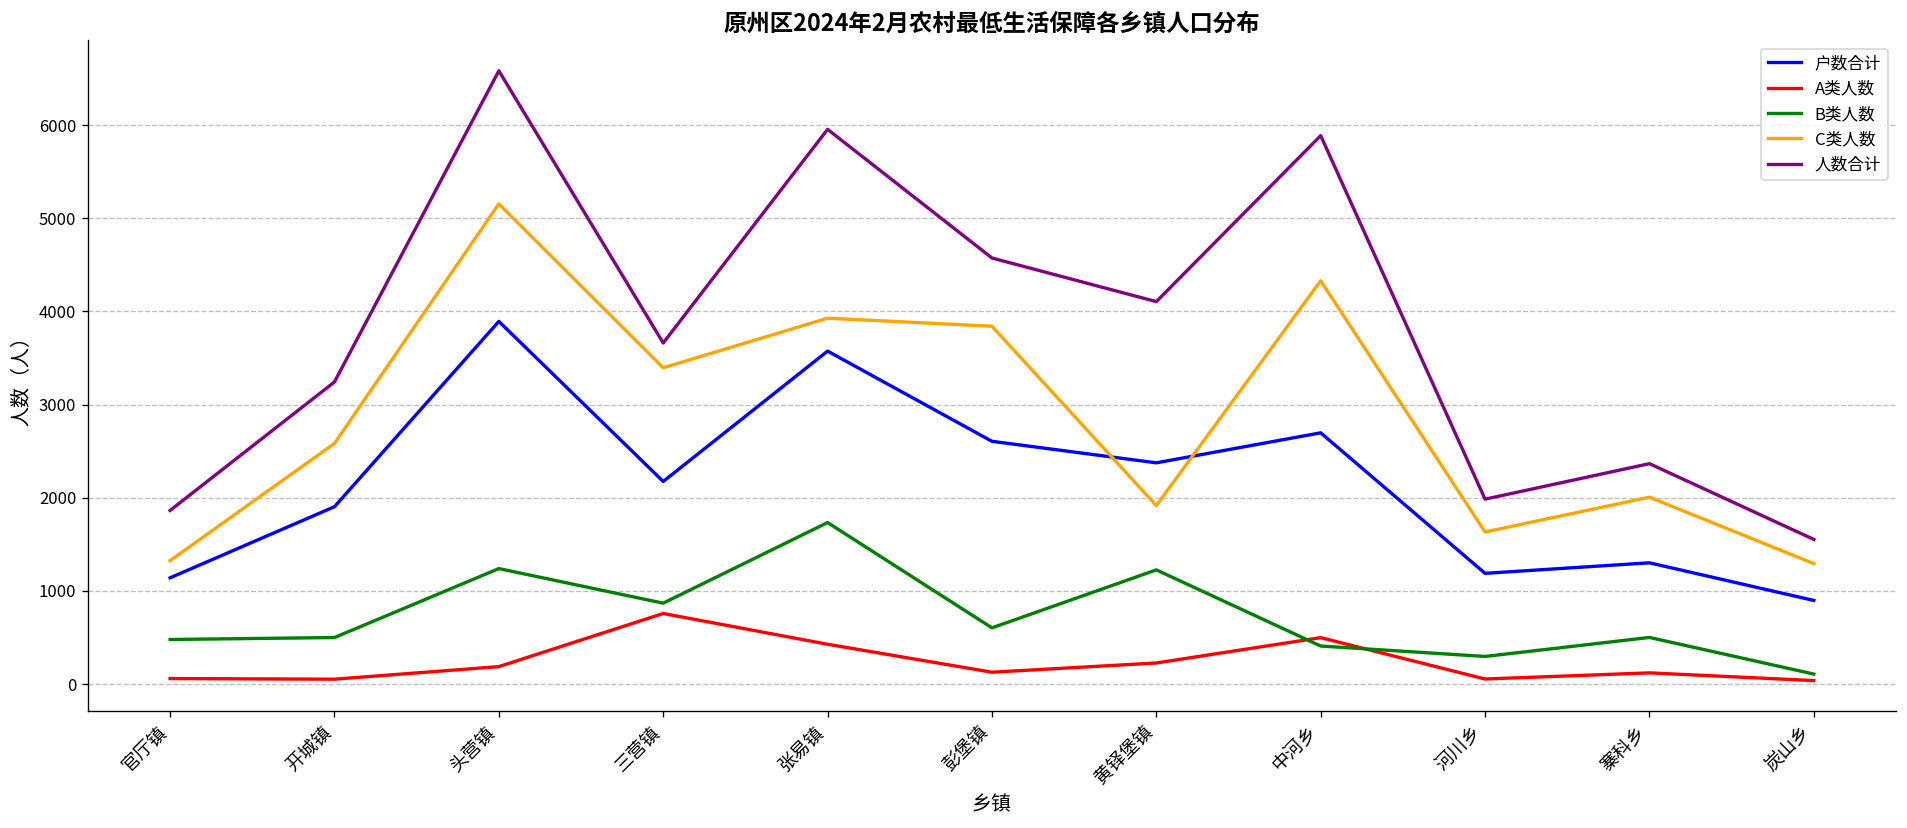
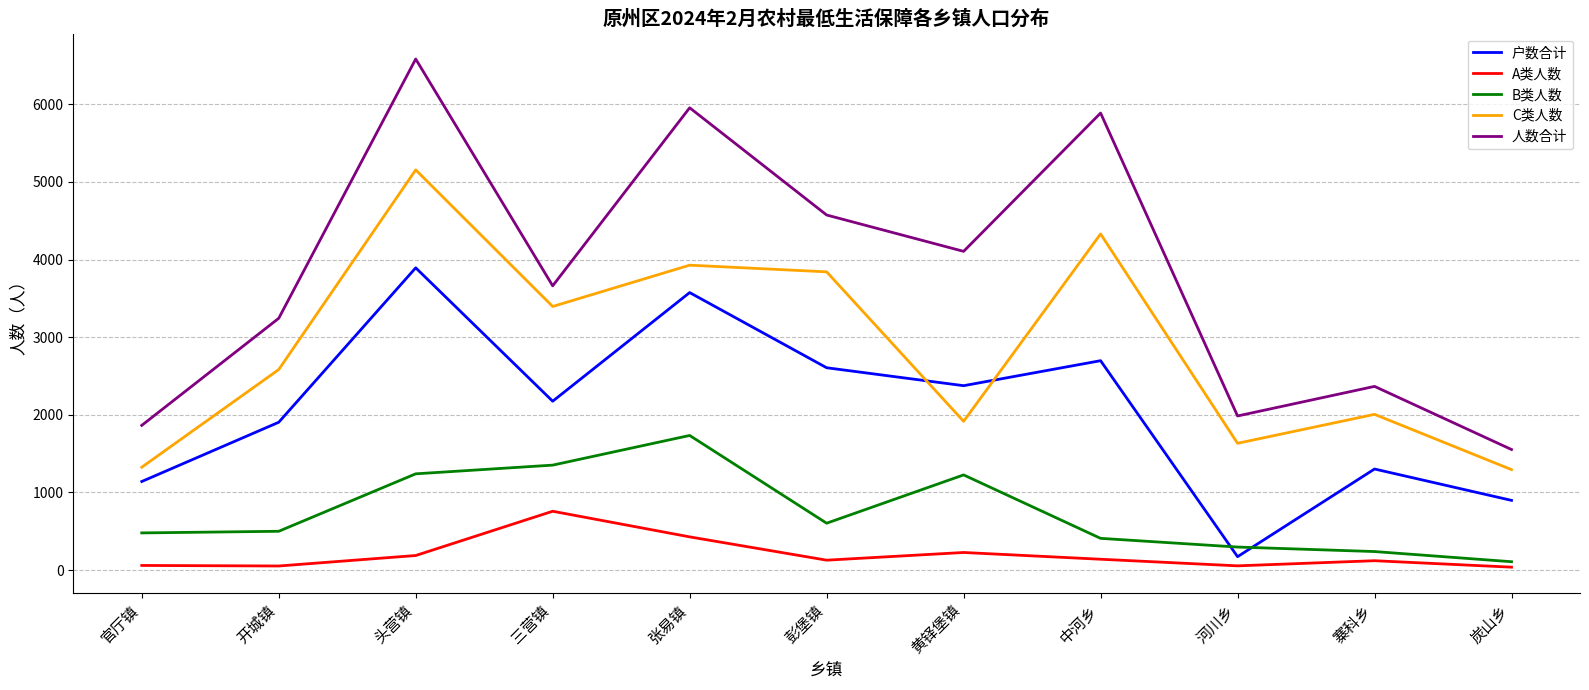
  {
    "户数合计": {
      "官厅镇": 1100,
      "开城镇": 1900,
      "头营镇": 3900,
      "三营镇": 2200,
      "张易镇": 3600,
      "彭堡镇": 2600,
      "黄铎堡镇": 2400,
      "中河乡": 2700,
-     "河川乡": 1200,
+     "河川乡": 200,
      "寨科乡": 1300,
      "炭山乡": 900
    },
    "A类人数": {
      "官厅镇": 100,
      "开城镇": 100,
      "头营镇": 200,
      "三营镇": 800,
      "张易镇": 400,
      "彭堡镇": 100,
      "黄铎堡镇": 200,
-     "中河乡": 500,
+     "中河乡": 100,
      "河川乡": 100,
      "寨科乡": 100,
      "炭山乡": 0
    },
    "B类人数": {
      "官厅镇": 500,
      "开城镇": 500,
      "头营镇": 1200,
-     "三营镇": 900,
+     "三营镇": 1400,
      "张易镇": 1700,
      "彭堡镇": 600,
      "黄铎堡镇": 1200,
      "中河乡": 400,
      "河川乡": 300,
-     "寨科乡": 500,
+     "寨科乡": 200,
      "炭山乡": 100
    },
    "C类人数": {
      "官厅镇": 1300,
      "开城镇": 2600,
      "头营镇": 5200,
      "三营镇": 3400,
      "张易镇": 3900,
      "彭堡镇": 3800,
      "黄铎堡镇": 1900,
      "中河乡": 4300,
      "河川乡": 1600,
      "寨科乡": 2000,
      "炭山乡": 1300
    },
    "人数合计": {
      "官厅镇": 1900,
      "开城镇": 3200,
      "头营镇": 6600,
      "三营镇": 3700,
      "张易镇": 6000,
      "彭堡镇": 4600,
      "黄铎堡镇": 4100,
      "中河乡": 5900,
      "河川乡": 2000,
      "寨科乡": 2400,
      "炭山乡": 1600
    }
  }
